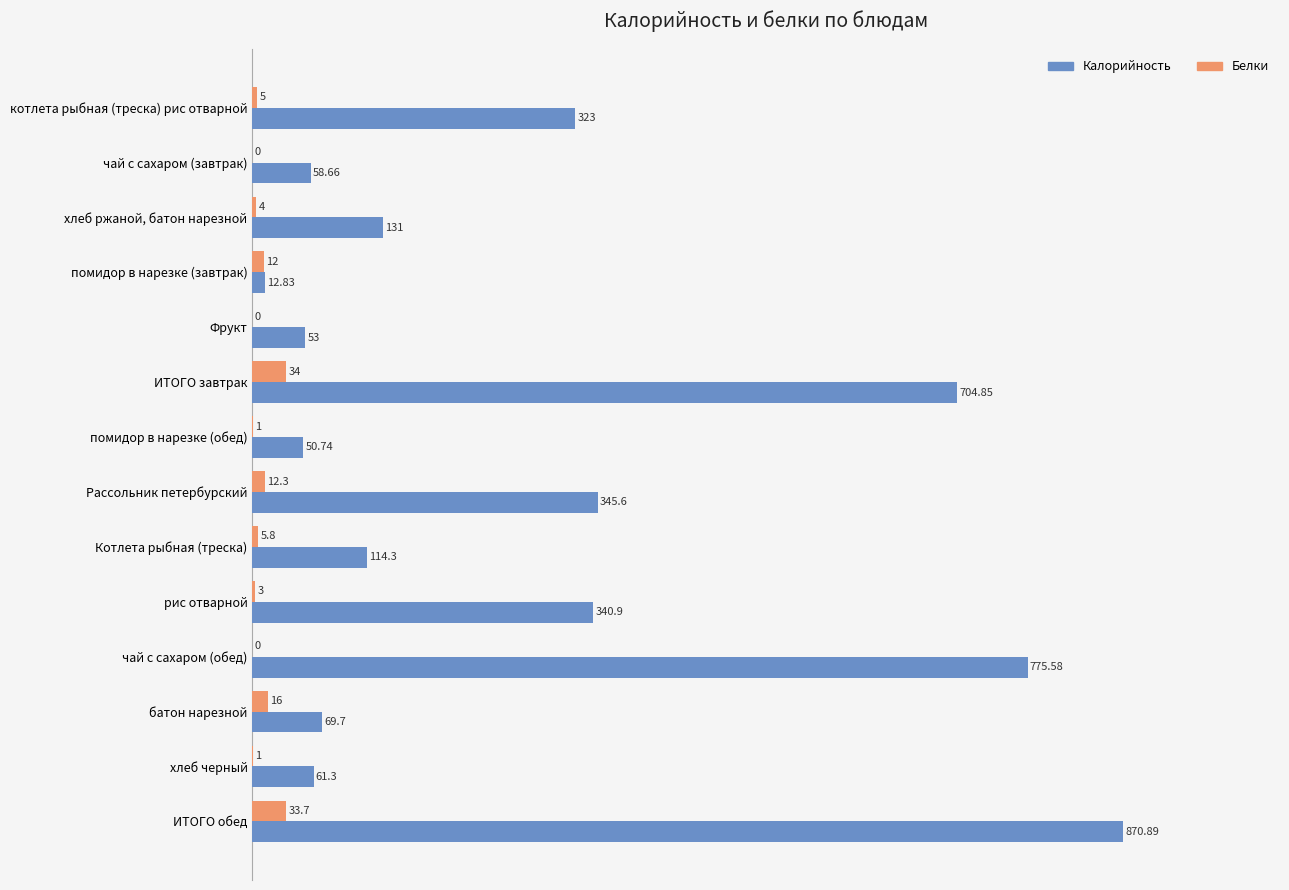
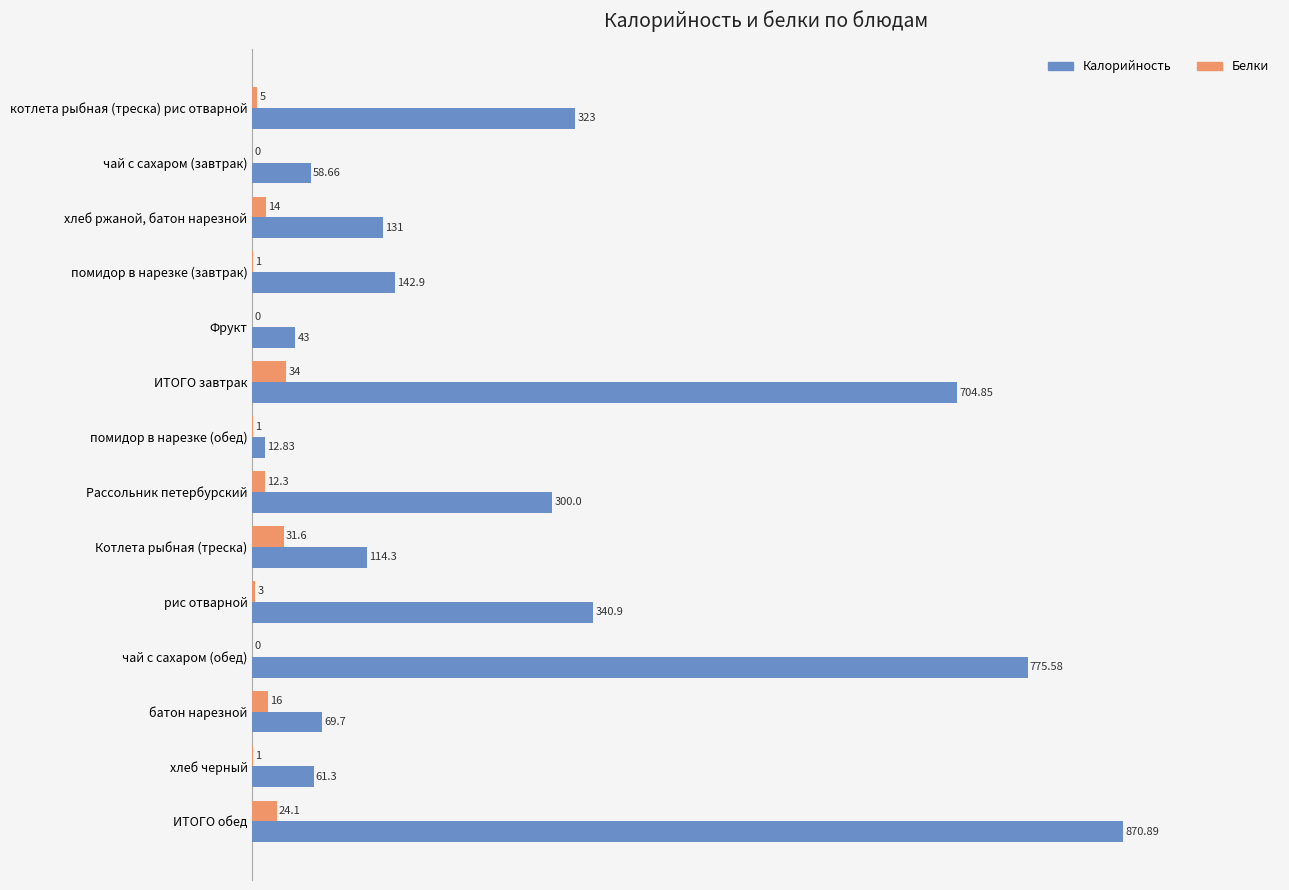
  {
    "Калорийность": {
      "котлета рыбная (треска) рис отварной": 323,
      "чай с сахаром (завтрак)": 58.66,
      "хлеб ржаной, батон нарезной": 131,
-     "помидор в нарезке (завтрак)": 12.83,
-     "Фрукт": 53,
+     "помидор в нарезке (завтрак)": 142.9,
+     "Фрукт": 43,
      "ИТОГО завтрак": 704.85,
-     "помидор в нарезке (обед)": 50.74,
-     "Рассольник петербурский": 345.6,
+     "помидор в нарезке (обед)": 12.83,
+     "Рассольник петербурский": 300.0,
      "Котлета рыбная (треска)": 114.3,
      "рис отварной": 340.9,
      "чай с сахаром (обед)": 775.58,
      "батон нарезной": 69.7,
      "хлеб черный": 61.3,
      "ИТОГО обед": 870.89
    },
    "Белки": {
      "котлета рыбная (треска) рис отварной": 5,
      "чай с сахаром (завтрак)": 0,
-     "хлеб ржаной, батон нарезной": 4,
-     "помидор в нарезке (завтрак)": 12,
+     "хлеб ржаной, батон нарезной": 14,
+     "помидор в нарезке (завтрак)": 1,
      "Фрукт": 0,
      "ИТОГО завтрак": 34,
      "помидор в нарезке (обед)": 1,
      "Рассольник петербурский": 12.3,
-     "Котлета рыбная (треска)": 5.8,
+     "Котлета рыбная (треска)": 31.6,
      "рис отварной": 3,
      "чай с сахаром (обед)": 0,
      "батон нарезной": 16,
      "хлеб черный": 1,
-     "ИТОГО обед": 33.7
+     "ИТОГО обед": 24.1
    }
  }
